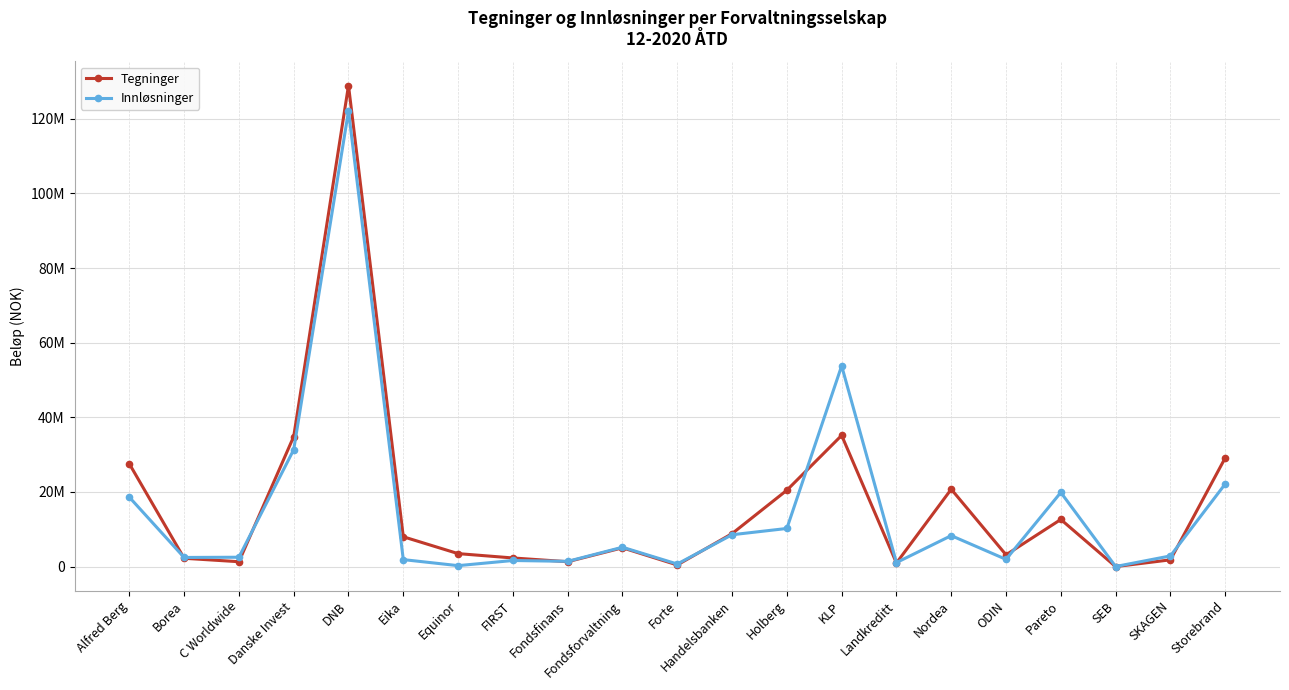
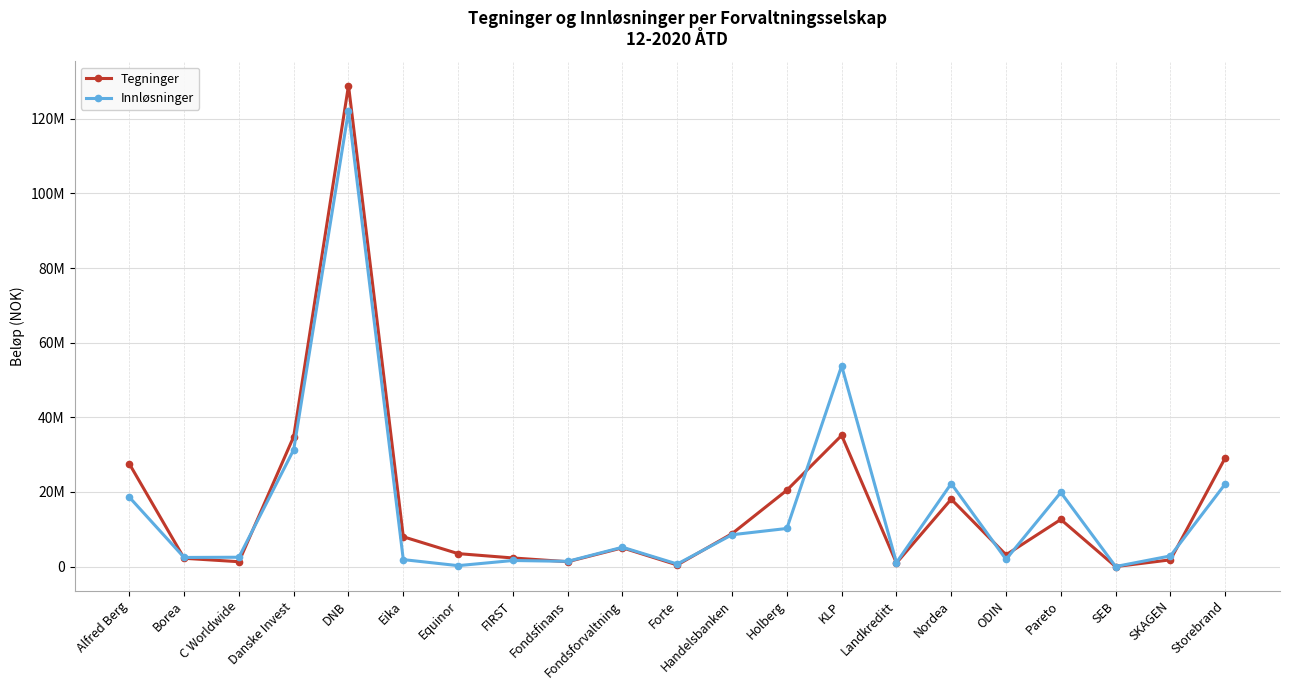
  {
    "Tegninger": {
      "Alfred Berg": 28000000,
      "C Worldwide": 1000000,
      "Danske Invest": 35000000,
      "DNB": 129000000,
      "Eika": 8000000,
      "Equinor": 3000000,
      "Holberg": 20000000,
      "KLP": 35000000,
-     "Nordea": 21000000,
+     "Nordea": 18000000,
      "ODIN": 3000000,
      "Pareto": 13000000,
      "SKAGEN": 2000000,
      "Storebrand": 29000000
    },
    "Innløsninger": {
      "Alfred Berg": 19000000,
      "C Worldwide": 3000000,
      "Danske Invest": 31000000,
      "DNB": 122000000,
      "Eika": 2000000,
      "Equinor": 0,
      "Holberg": 10000000,
      "KLP": 54000000,
-     "Nordea": 8000000,
+     "Nordea": 22000000,
      "ODIN": 2000000,
      "Pareto": 20000000,
      "SKAGEN": 3000000,
      "Storebrand": 22000000
    }
  }
